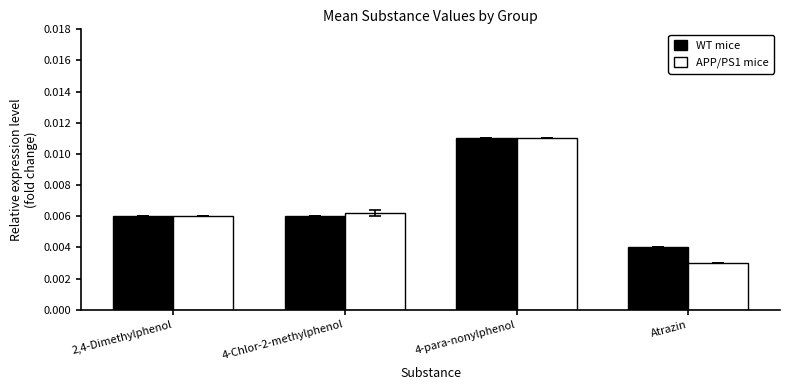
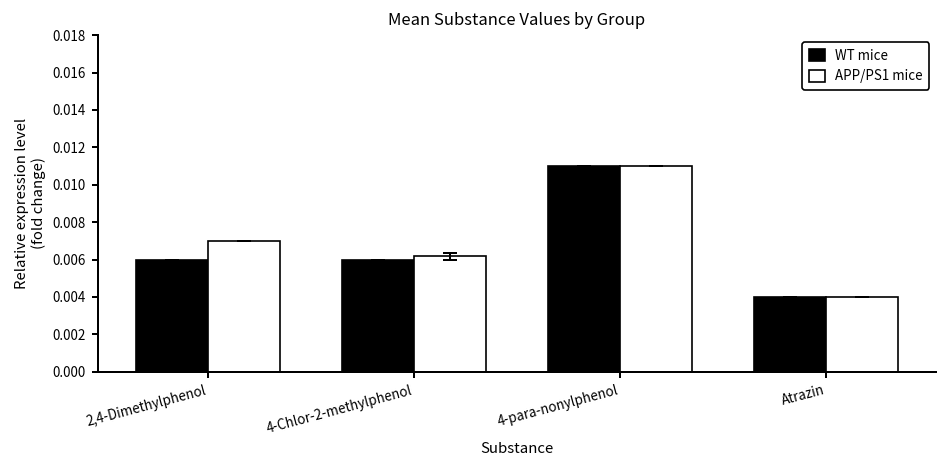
  {
    "WT mice": {
      "2,4-Dimethylphenol": 0.006,
      "4-Chlor-2-methylphenol": 0.006,
      "4-para-nonylphenol": 0.011,
      "Atrazin": 0.004
    },
    "APP/PS1 mice": {
-     "2,4-Dimethylphenol": 0.006,
+     "2,4-Dimethylphenol": 0.007,
      "4-Chlor-2-methylphenol": 0.0062,
      "4-para-nonylphenol": 0.011,
-     "Atrazin": 0.003
+     "Atrazin": 0.004
    }
  }
